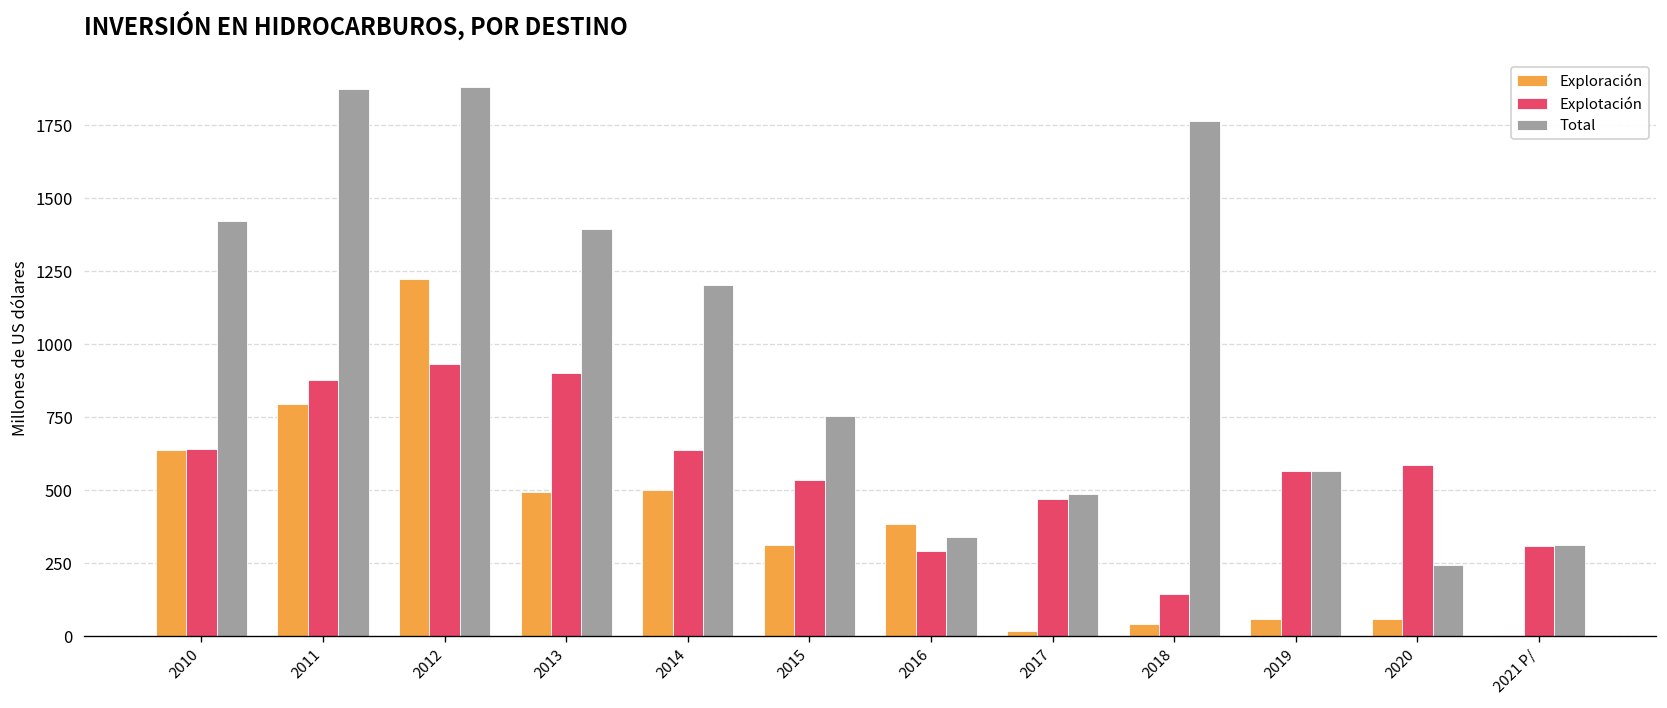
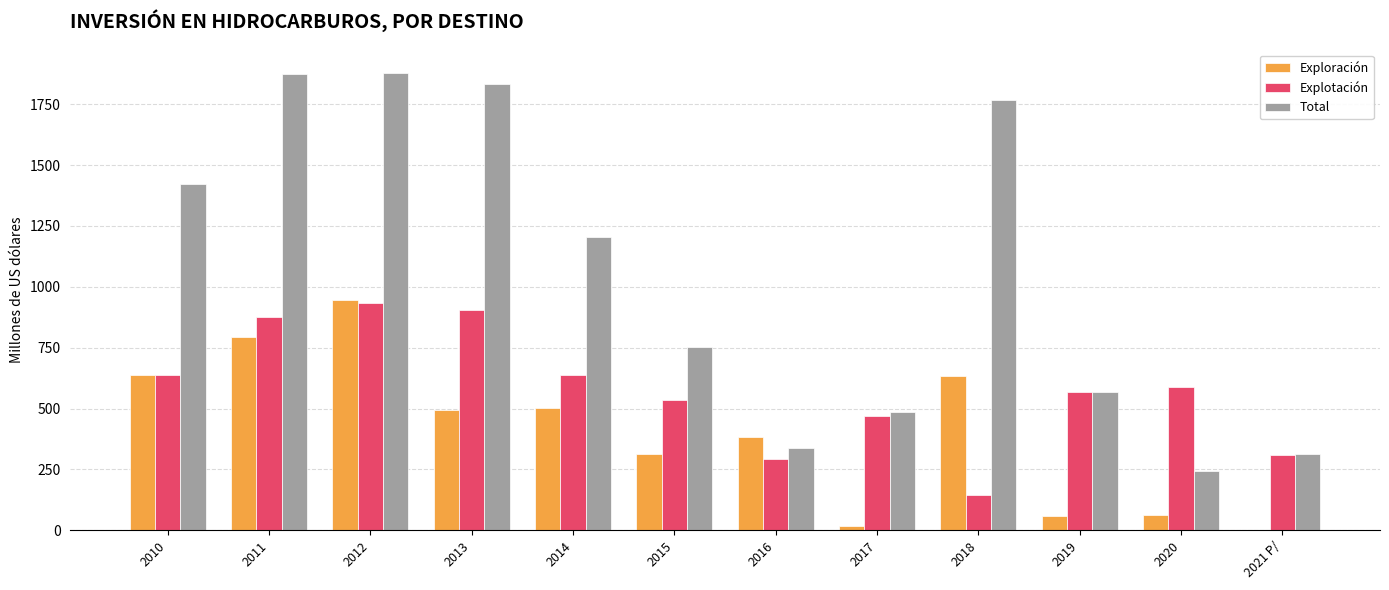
  {
    "Exploración": {
      "2010": 640,
      "2011": 790,
-     "2012": 1220,
+     "2012": 950,
      "2013": 490,
      "2014": 500,
      "2015": 310,
      "2016": 380,
      "2017": 20,
-     "2018": 40,
+     "2018": 630,
      "2019": 60,
      "2020": 60
    },
    "Explotación": {
      "2010": 640,
      "2011": 880,
      "2012": 930,
      "2013": 900,
      "2014": 640,
      "2015": 530,
      "2016": 290,
      "2017": 470,
      "2018": 150,
      "2019": 570,
      "2020": 590,
      "2021 P/": 310
    },
    "Total": {
      "2010": 1420,
      "2011": 1870,
      "2012": 1880,
-     "2013": 1400,
+     "2013": 1830,
      "2014": 1200,
      "2015": 750,
      "2016": 340,
      "2017": 490,
      "2018": 1770,
      "2019": 570,
      "2020": 250,
      "2021 P/": 310
    }
  }
